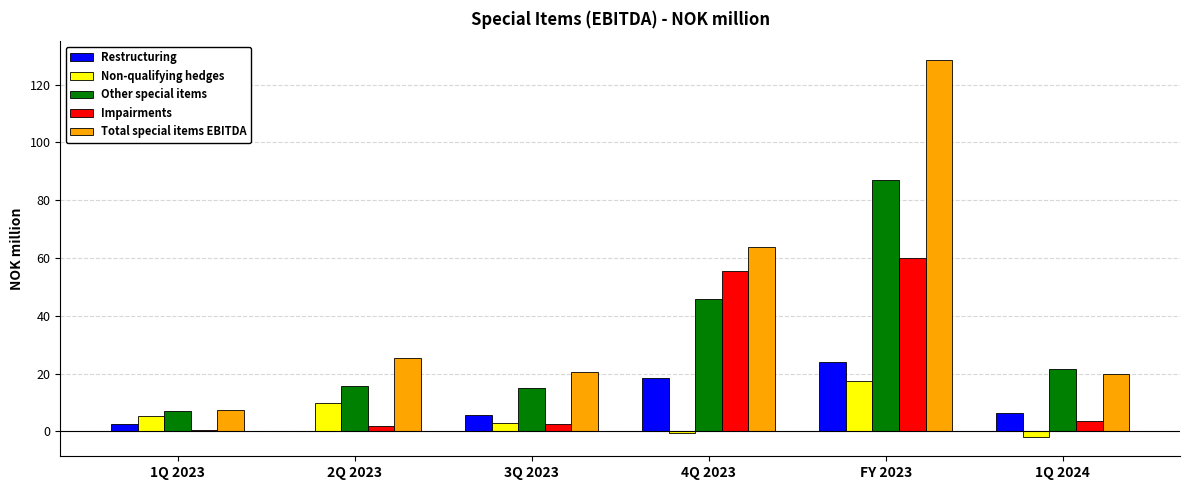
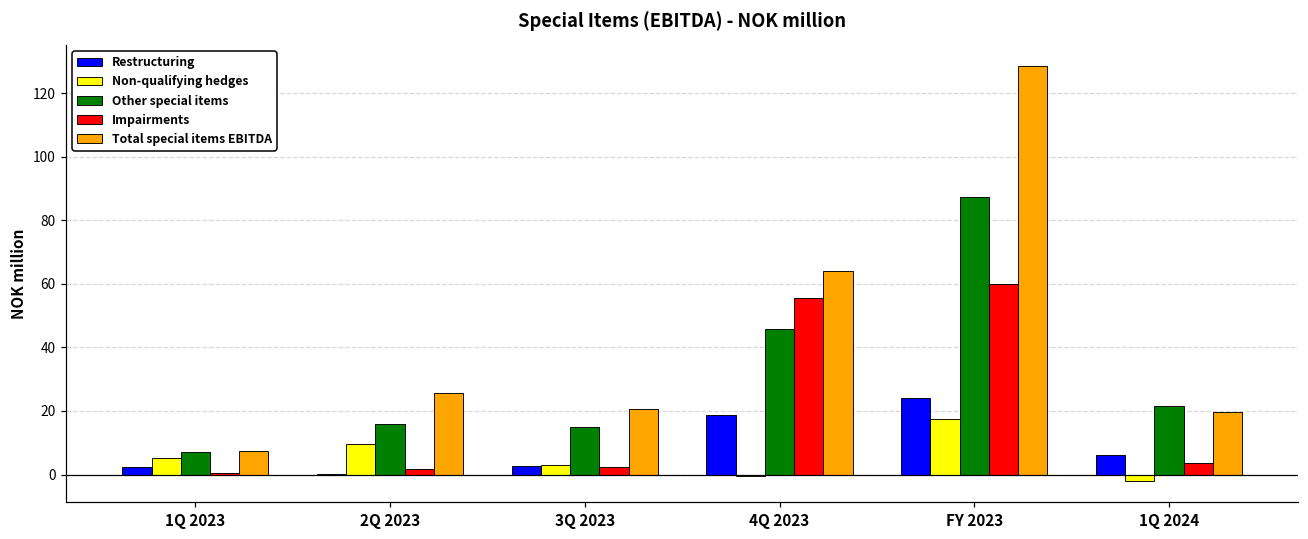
  {
    "Restructuring": {
      "1Q 2023": 2,
-     "3Q 2023": 6,
+     "3Q 2023": 3,
      "4Q 2023": 19,
      "FY 2023": 24,
      "1Q 2024": 6
    },
    "Non-qualifying hedges": {
      "1Q 2023": 5,
      "2Q 2023": 10,
      "3Q 2023": 3,
      "FY 2023": 17,
      "1Q 2024": -2
    },
    "Other special items": {
      "1Q 2023": 7,
      "2Q 2023": 16,
      "3Q 2023": 15,
      "4Q 2023": 46,
      "FY 2023": 87,
      "1Q 2024": 22
    },
    "Impairments": {
      "2Q 2023": 2,
      "3Q 2023": 2,
      "4Q 2023": 55,
      "FY 2023": 60,
      "1Q 2024": 4
    },
    "Total special items EBITDA": {
      "1Q 2023": 7,
      "2Q 2023": 25,
      "3Q 2023": 21,
      "4Q 2023": 64,
      "FY 2023": 128,
      "1Q 2024": 20
    }
  }
